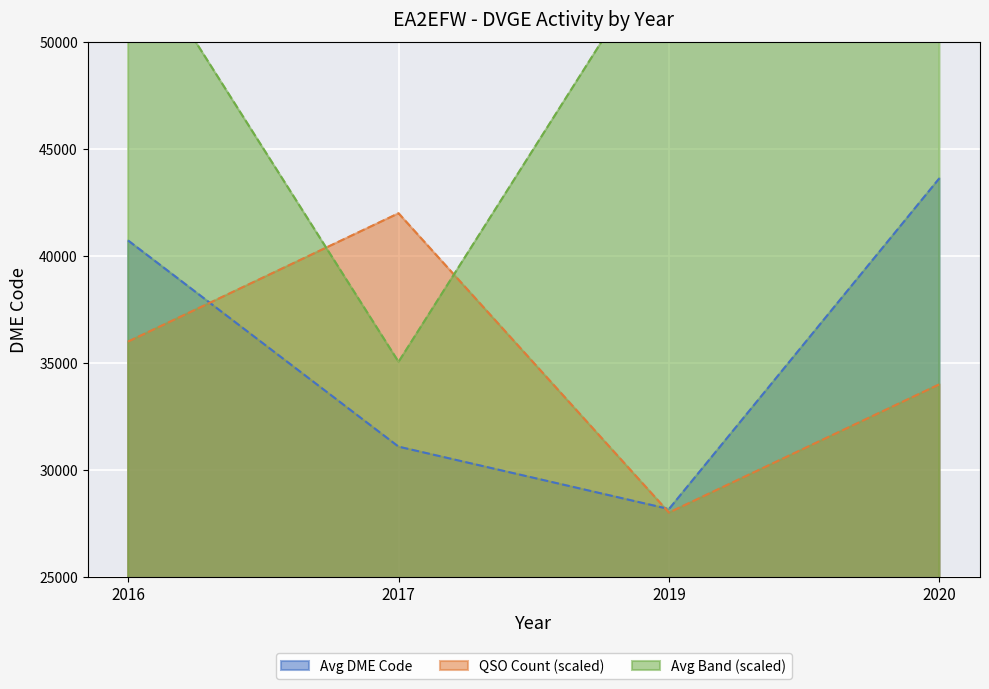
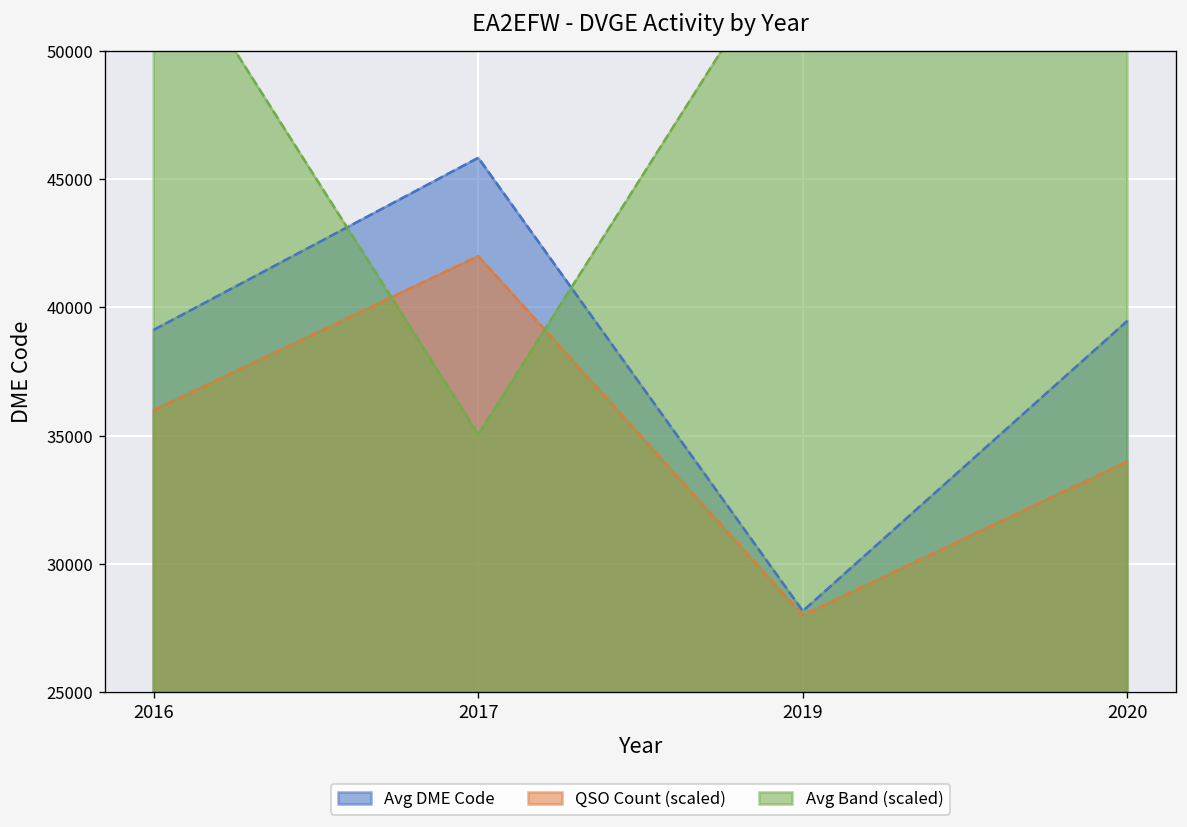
  {
    "Avg DME Code": {
-     "2016": 40700,
-     "2017": 31100,
+     "2016": 39100,
+     "2017": 45800,
      "2019": 28200,
-     "2020": 43600
+     "2020": 39500
    },
    "QSO Count (scaled)": {
      "2016": 36000,
      "2017": 42000,
      "2019": 28000,
      "2020": 34000
    },
    "Avg Band (scaled)": {
      "2017": 35100
    }
  }
